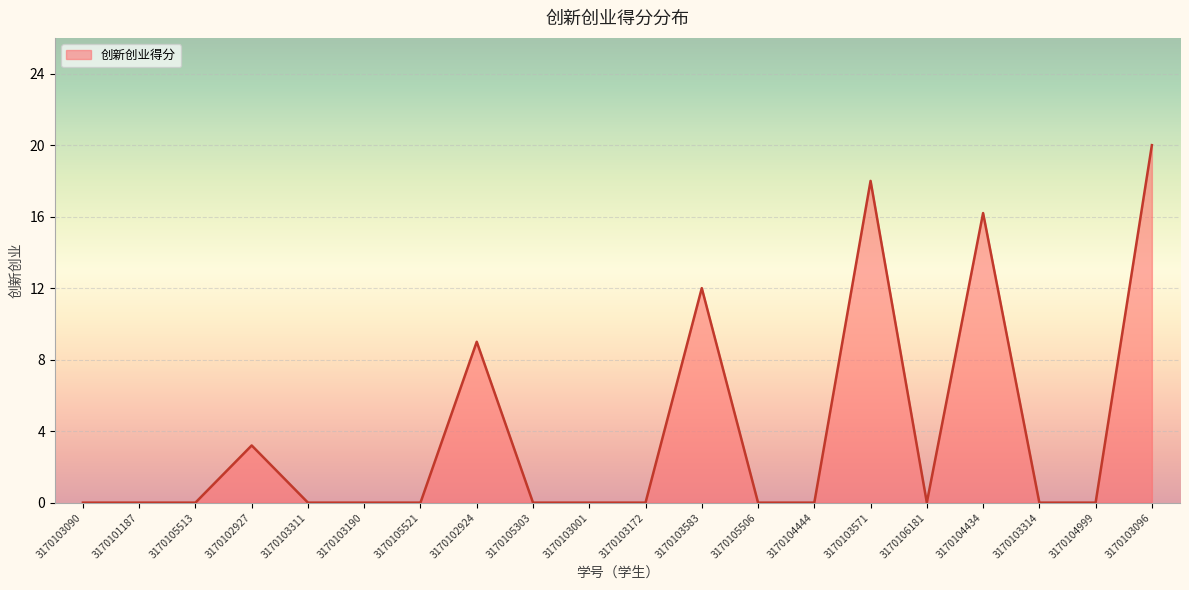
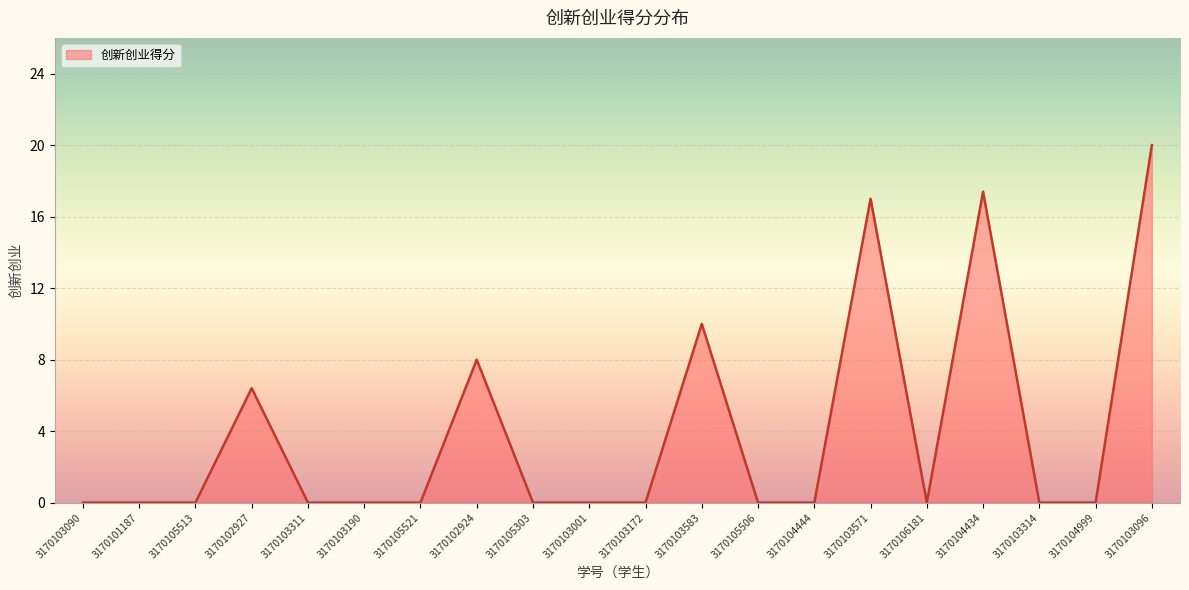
  {
    "3170103090": 0.0,
    "3170101187": 0.0,
    "3170105513": 0.0,
-   "3170102927": 3.2,
+   "3170102927": 6.4,
    "3170103311": 0.0,
    "3170103190": 0.0,
    "3170105521": 0.0,
-   "3170102924": 9,
+   "3170102924": 8,
    "3170105303": 0.0,
    "3170103001": 0.0,
    "3170103172": 0.0,
-   "3170103583": 12,
+   "3170103583": 10,
    "3170105506": 0.0,
    "3170104444": 0.0,
-   "3170103571": 18,
+   "3170103571": 17,
    "3170106181": 0.0,
-   "3170104434": 16.2,
+   "3170104434": 17.4,
    "3170103314": 0.0,
    "3170104999": 0.0,
    "3170103096": 20.0
  }
